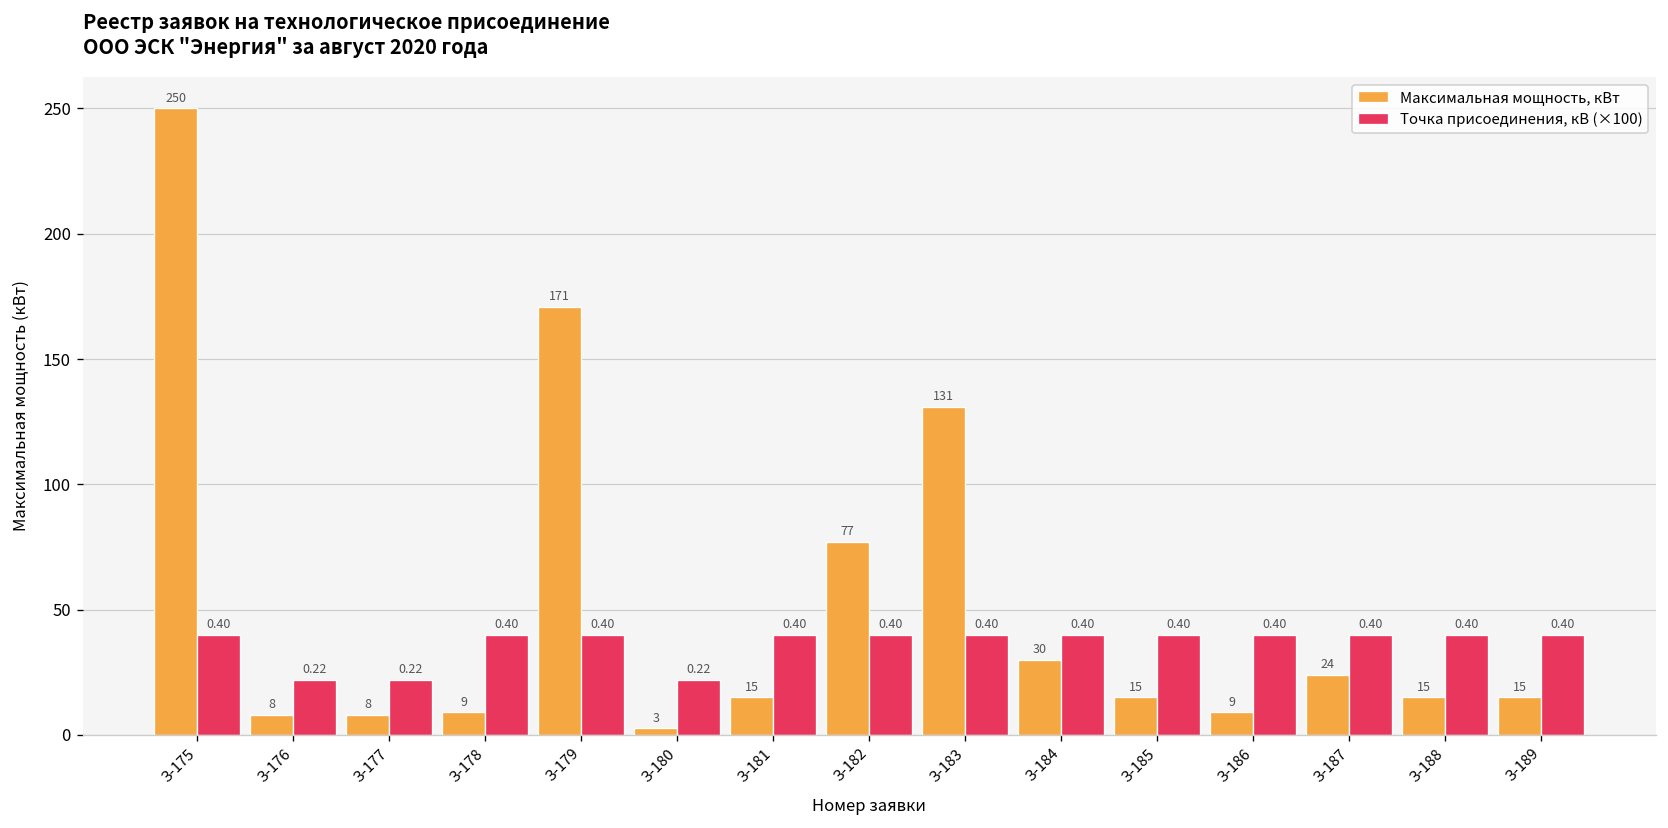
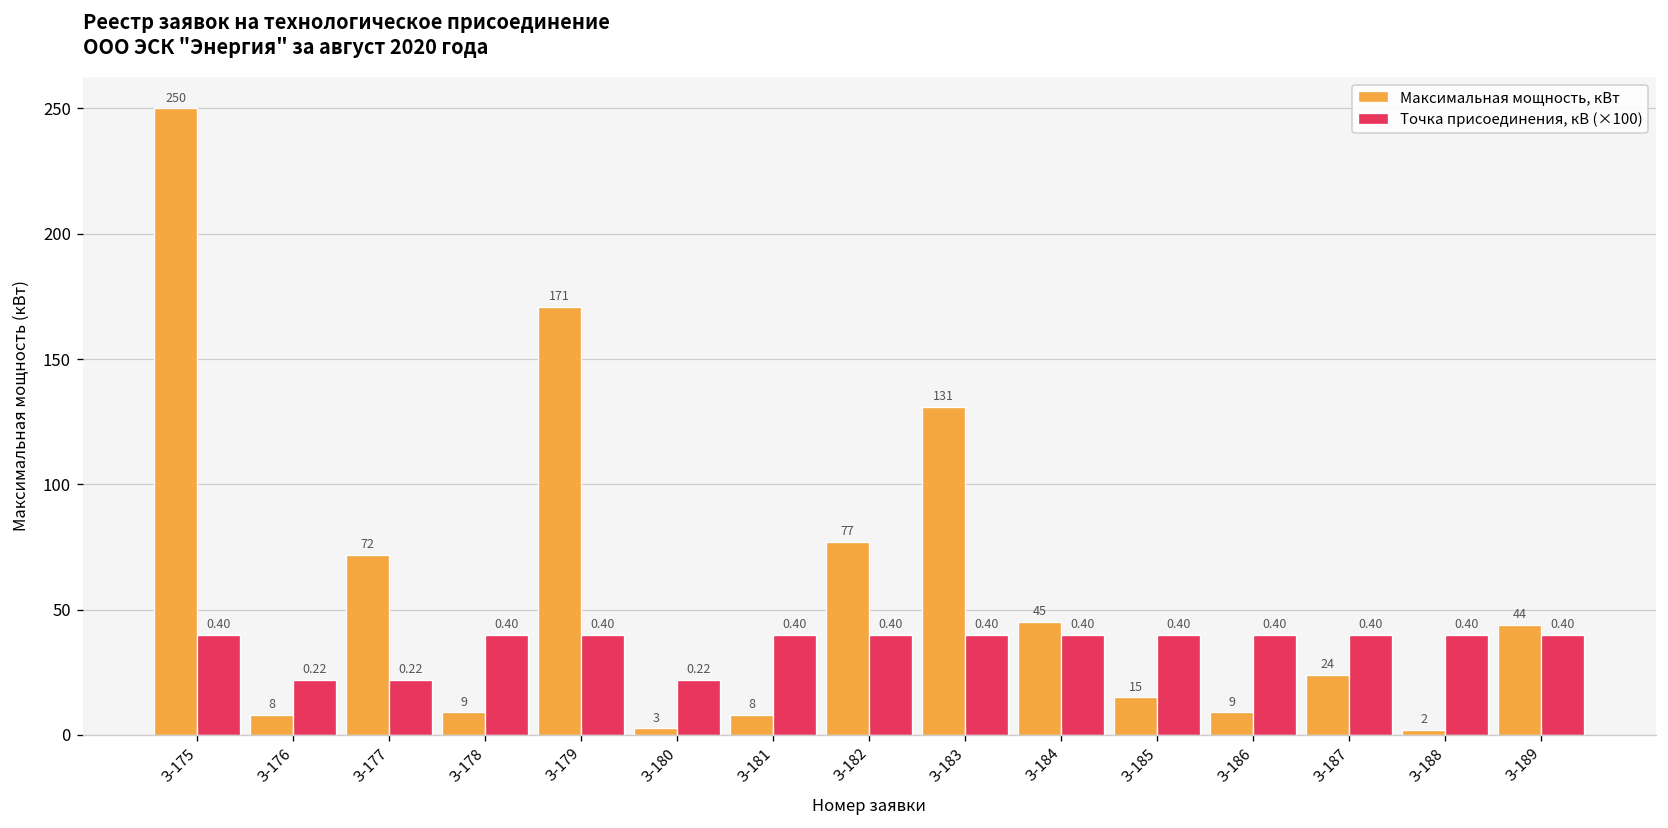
  {
    "Максимальная мощность, кВт": {
      "З-175": 250,
      "З-176": 8,
-     "З-177": 8,
+     "З-177": 72,
      "З-178": 9,
      "З-179": 171,
      "З-180": 3,
-     "З-181": 15,
+     "З-181": 8,
      "З-182": 77,
      "З-183": 131,
-     "З-184": 30,
+     "З-184": 45,
      "З-185": 15,
      "З-186": 9,
      "З-187": 24,
-     "З-188": 15,
-     "З-189": 15
+     "З-188": 2,
+     "З-189": 44
    }
  }
